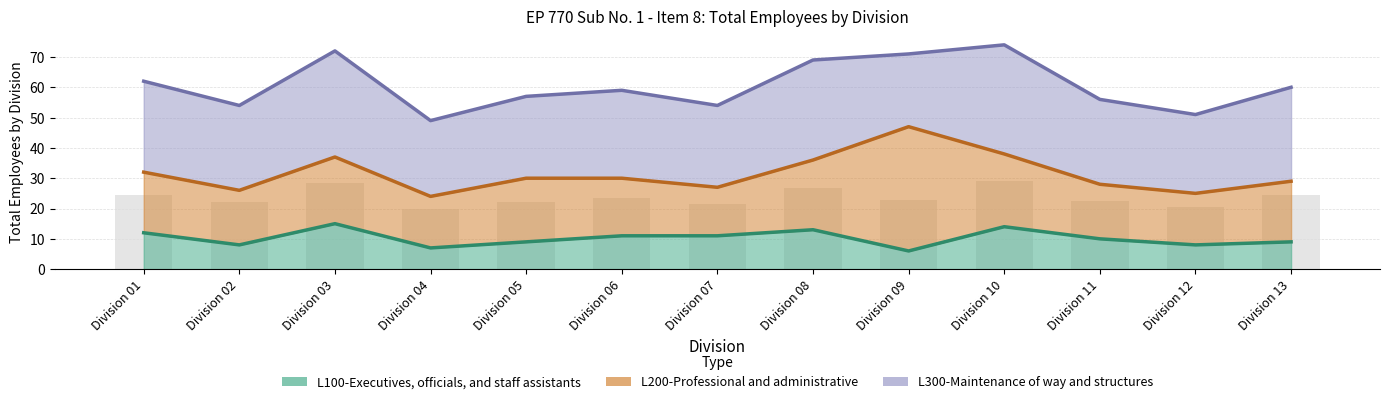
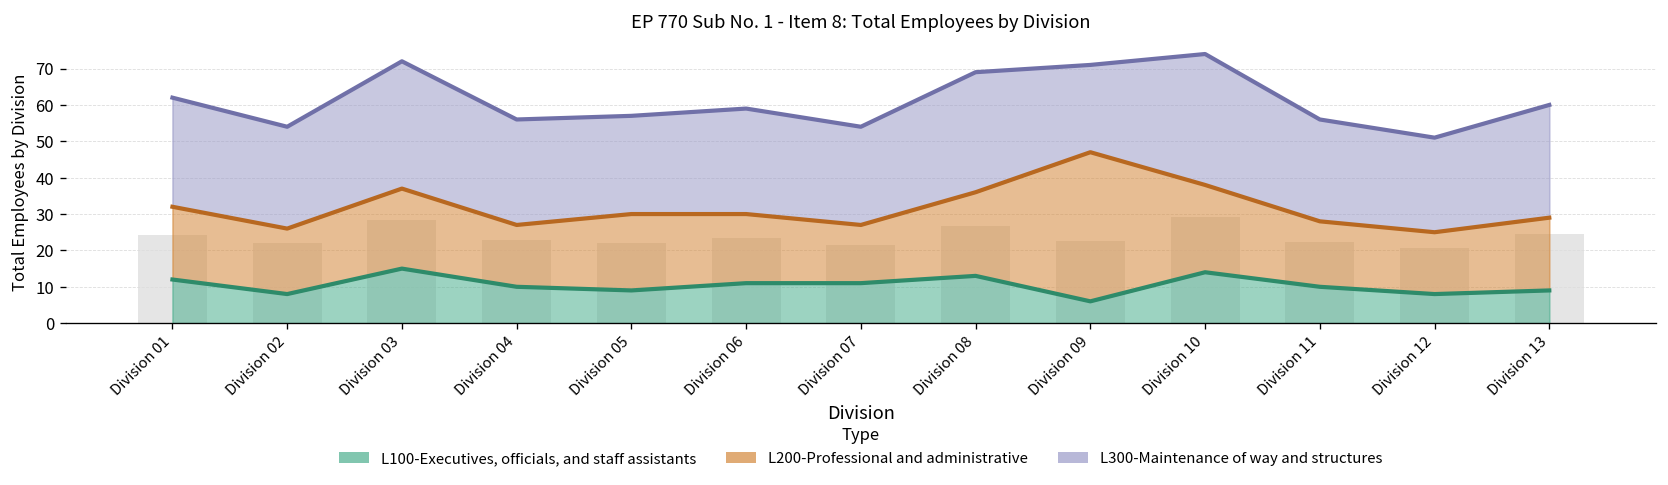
  {
    "L100-Executives, officials, and staff assistants": {
      "Division 01": 12,
      "Division 02": 8,
      "Division 03": 15,
-     "Division 04": 7,
+     "Division 04": 10,
      "Division 05": 9,
      "Division 06": 11,
      "Division 07": 11,
      "Division 08": 13,
      "Division 09": 6,
      "Division 10": 14,
      "Division 11": 10,
      "Division 12": 8,
      "Division 13": 9
    },
    "L200-Professional and administrative": {
      "Division 01": 20,
      "Division 02": 18,
      "Division 03": 22,
      "Division 04": 17,
      "Division 05": 21,
      "Division 06": 19,
      "Division 07": 16,
      "Division 08": 23,
      "Division 09": 41,
      "Division 10": 24,
      "Division 11": 18,
      "Division 12": 17,
      "Division 13": 20
    },
    "L300-Maintenance of way and structures": {
      "Division 01": 30,
      "Division 02": 28,
      "Division 03": 35,
-     "Division 04": 25,
+     "Division 04": 29,
      "Division 05": 27,
      "Division 06": 29,
      "Division 07": 27,
      "Division 08": 33,
      "Division 09": 24,
      "Division 10": 36,
      "Division 11": 28,
      "Division 12": 26,
      "Division 13": 31
    }
  }
